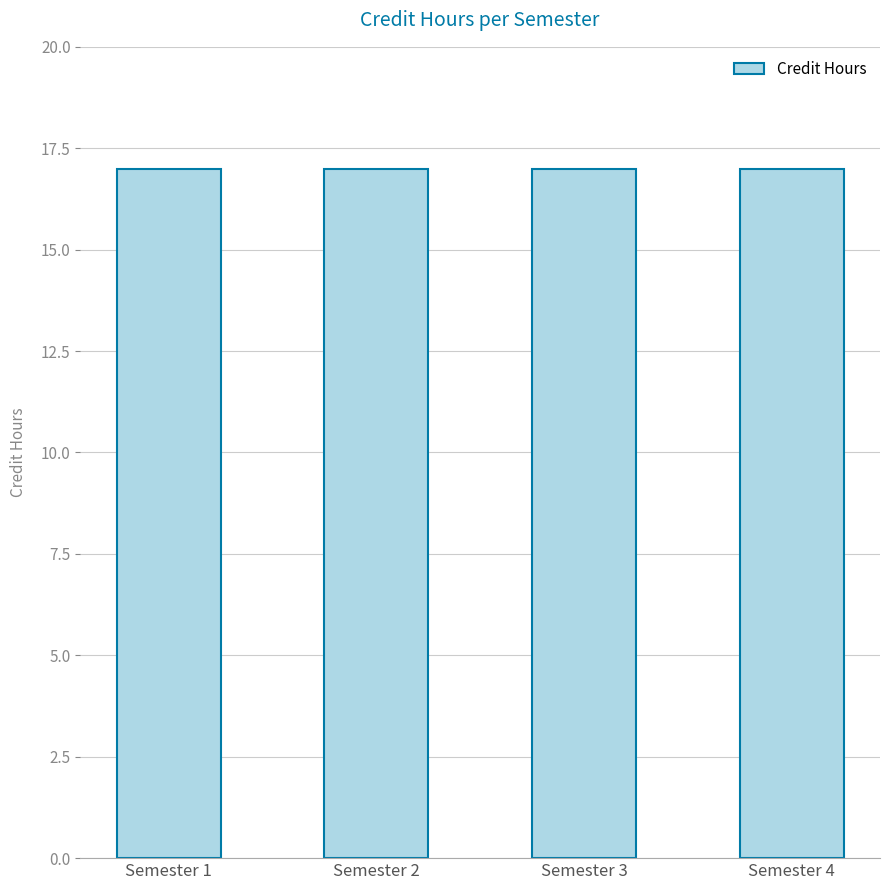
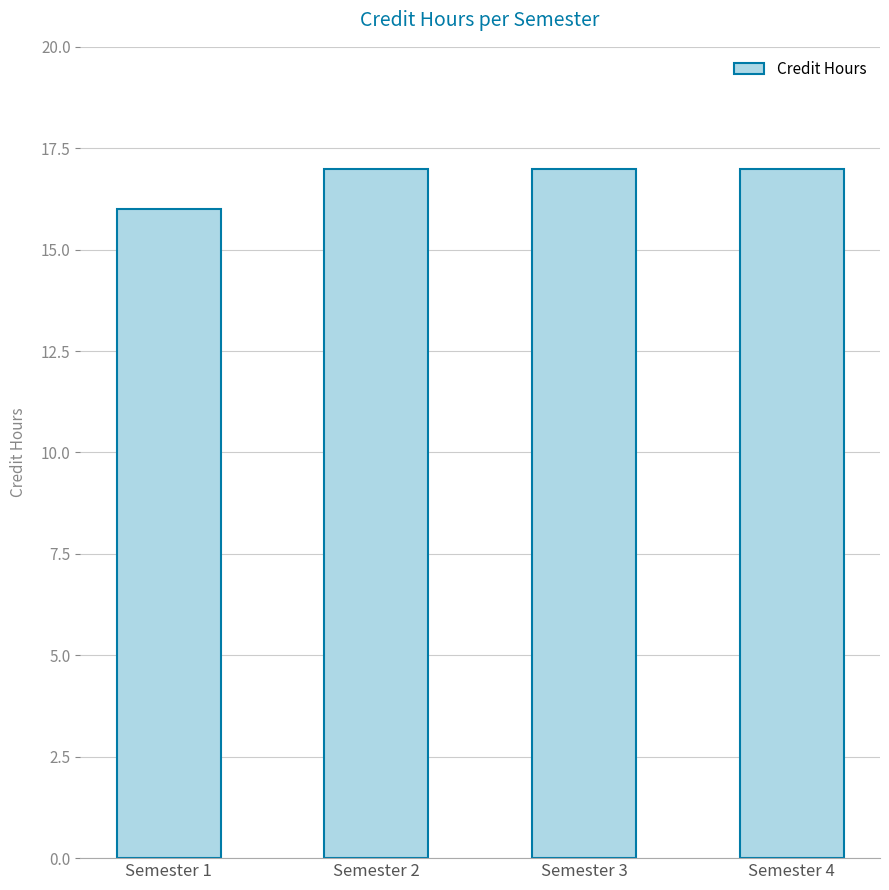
  {
-   "Semester 1": 17,
+   "Semester 1": 16,
    "Semester 2": 17,
    "Semester 3": 17,
    "Semester 4": 17
  }
